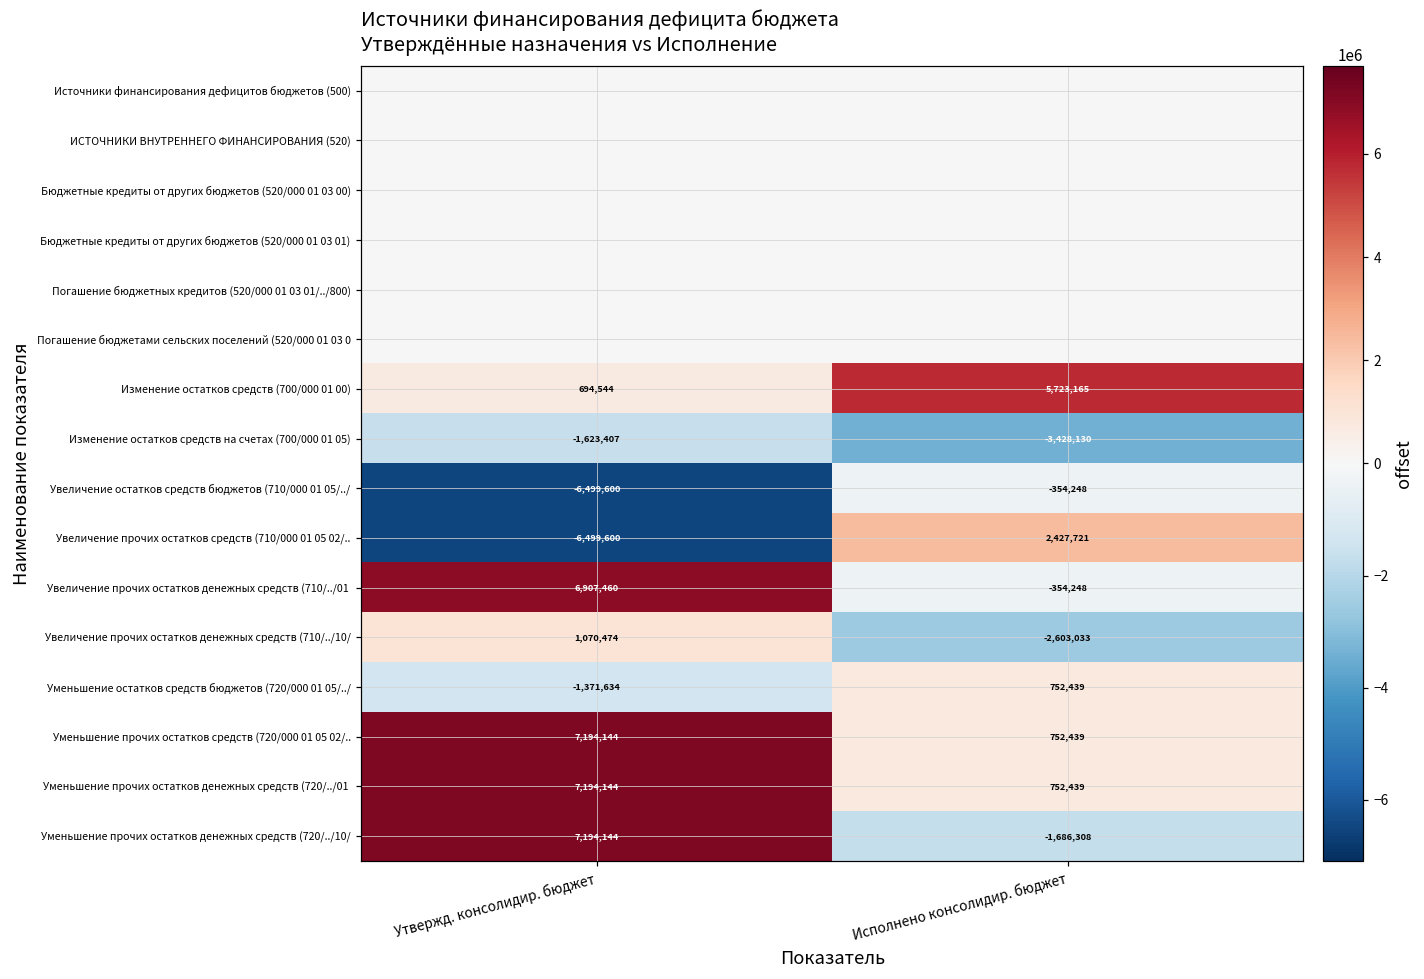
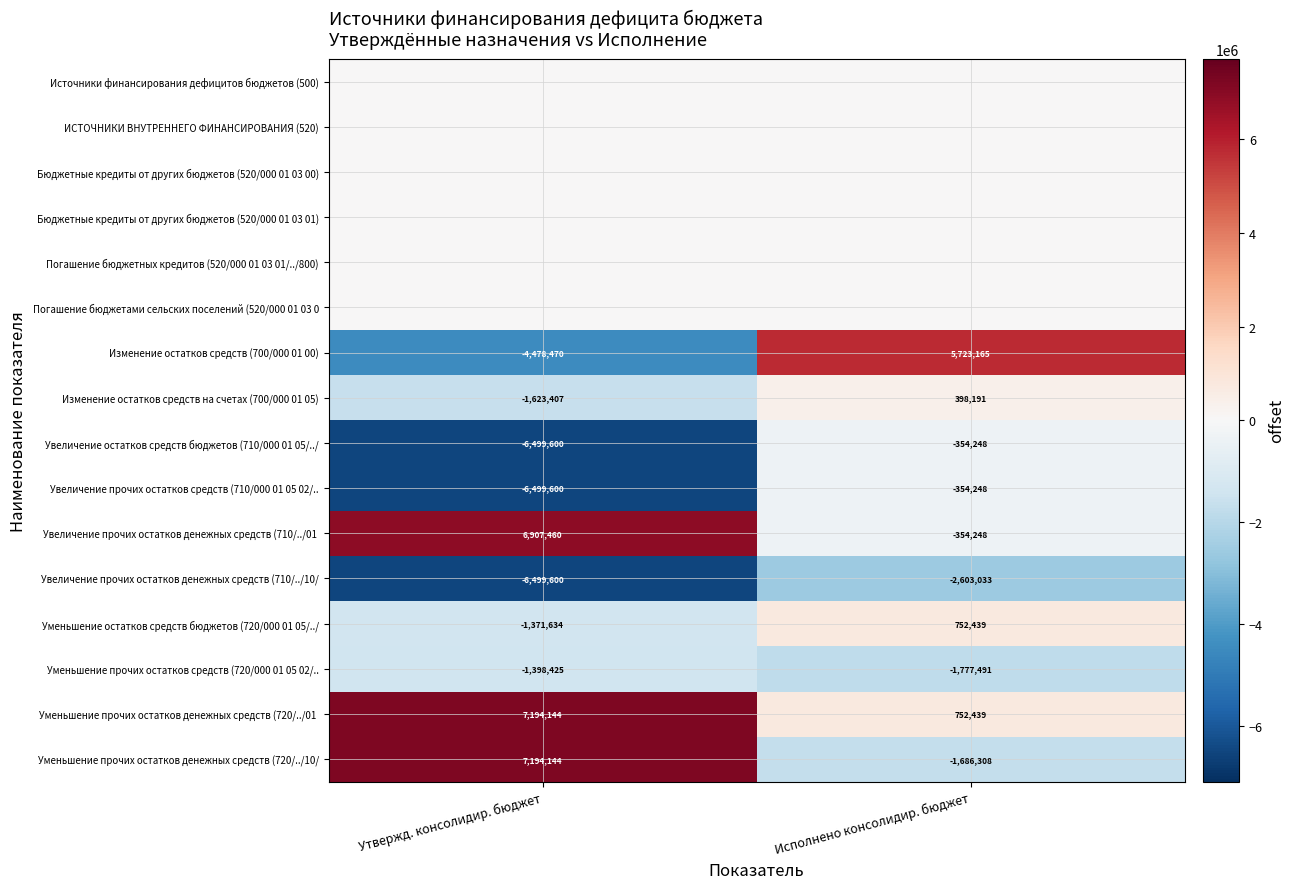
  {
    "Изменение остатков средств (700/000 01 00)": {
-     "Утвержд. консолидир. бюджет": "694,544",
+     "Утвержд. консолидир. бюджет": "-4,478,470",
      "Исполнено консолидир. бюджет": "5,723,165"
    },
    "Изменение остатков средств на счетах (700/000 01 05)": {
      "Утвержд. консолидир. бюджет": "-1,623,407",
-     "Исполнено консолидир. бюджет": "-3,428,130"
+     "Исполнено консолидир. бюджет": "398,191"
    },
    "Увеличение остатков средств бюджетов (710/000 01 05/../": {
      "Утвержд. консолидир. бюджет": "-6,499,600",
      "Исполнено консолидир. бюджет": "-354,248"
    },
    "Увеличение прочих остатков средств (710/000 01 05 02/..": {
      "Утвержд. консолидир. бюджет": "-6,499,600",
-     "Исполнено консолидир. бюджет": "2,427,721"
+     "Исполнено консолидир. бюджет": "-354,248"
    },
    "Увеличение прочих остатков денежных средств (710/../01": {
      "Утвержд. консолидир. бюджет": "6,907,460",
      "Исполнено консолидир. бюджет": "-354,248"
    },
    "Увеличение прочих остатков денежных средств (710/../10/": {
-     "Утвержд. консолидир. бюджет": "1,070,474",
+     "Утвержд. консолидир. бюджет": "-6,499,600",
      "Исполнено консолидир. бюджет": "-2,603,033"
    },
    "Уменьшение остатков средств бюджетов (720/000 01 05/../": {
      "Утвержд. консолидир. бюджет": "-1,371,634",
      "Исполнено консолидир. бюджет": "752,439"
    },
    "Уменьшение прочих остатков средств (720/000 01 05 02/..": {
-     "Утвержд. консолидир. бюджет": "7,194,144",
-     "Исполнено консолидир. бюджет": "752,439"
+     "Утвержд. консолидир. бюджет": "-1,398,425",
+     "Исполнено консолидир. бюджет": "-1,777,491"
    },
    "Уменьшение прочих остатков денежных средств (720/../01": {
      "Утвержд. консолидир. бюджет": "7,194,144",
      "Исполнено консолидир. бюджет": "752,439"
    },
    "Уменьшение прочих остатков денежных средств (720/../10/": {
      "Утвержд. консолидир. бюджет": "7,194,144",
      "Исполнено консолидир. бюджет": "-1,686,308"
    }
  }
